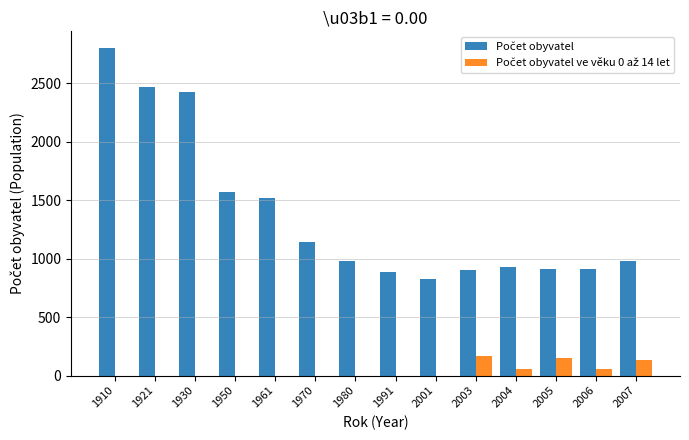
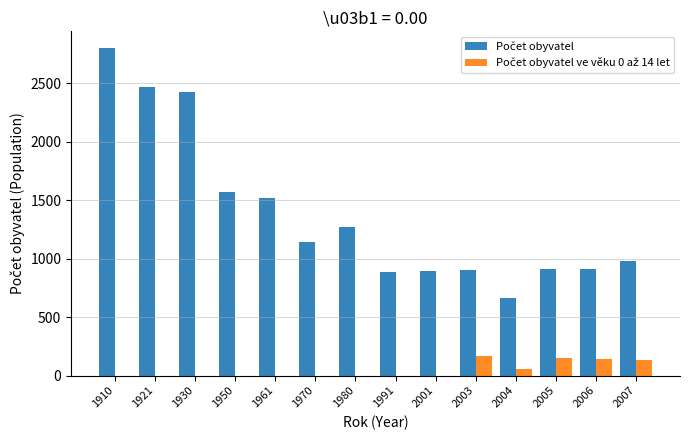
  {
    "Počet obyvatel": {
      "1910": 2810,
      "1921": 2470,
      "1930": 2430,
      "1950": 1570,
      "1961": 1520,
      "1970": 1140,
-     "1980": 980,
+     "1980": 1270,
      "1991": 890,
-     "2001": 830,
+     "2001": 900,
      "2003": 900,
-     "2004": 930,
+     "2004": 660,
      "2005": 910,
      "2006": 910,
      "2007": 980
    },
    "Počet obyvatel ve věku 0 až 14 let": {
      "1910": 0,
      "1921": 0,
      "1930": 0,
      "1950": 0,
      "1961": 0,
      "1970": 0,
      "1980": 0,
      "1991": 0,
      "2001": 0,
      "2003": 170,
      "2004": 50,
      "2005": 150,
-     "2006": 60,
+     "2006": 140,
      "2007": 130
    }
  }
